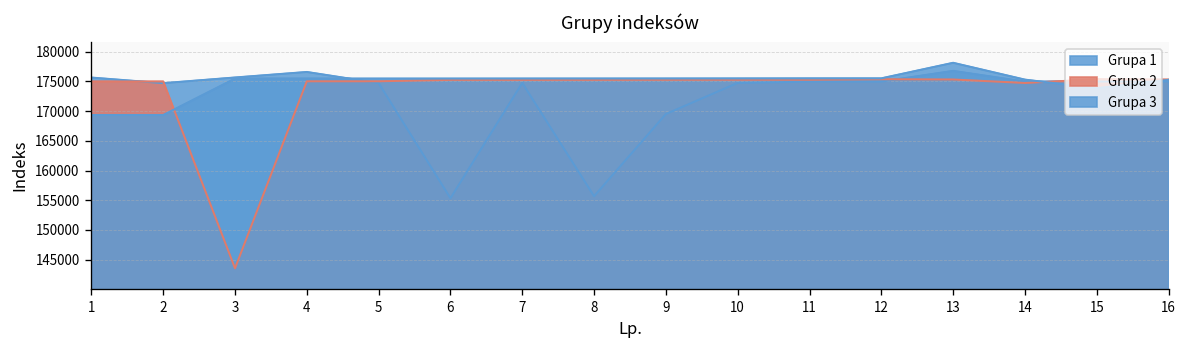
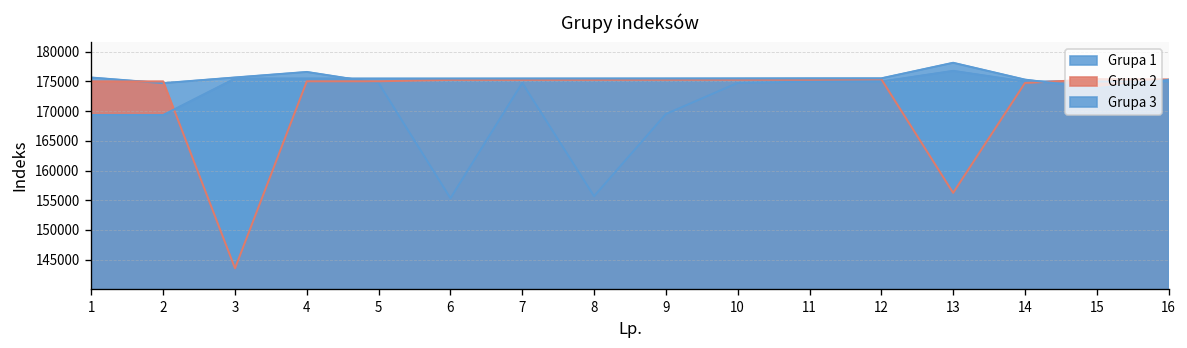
  {
    "Grupa 2": {
      "1": 175000,
      "3": 144000,
-     "13": 175000
+     "13": 156000
    }
  }
